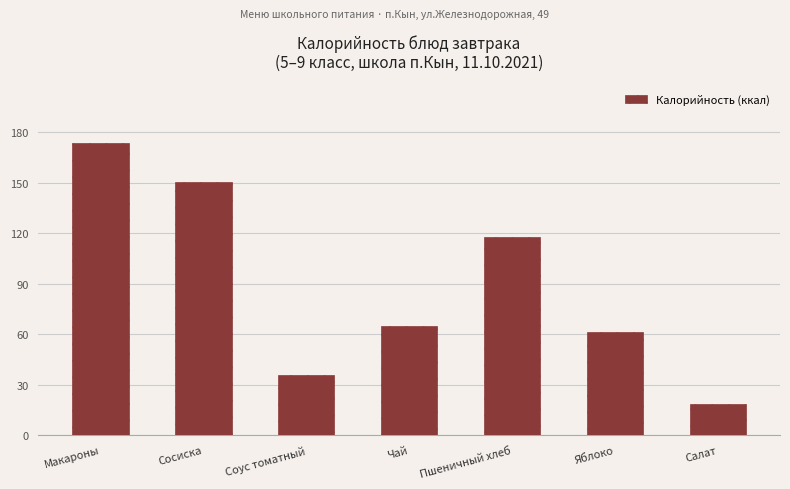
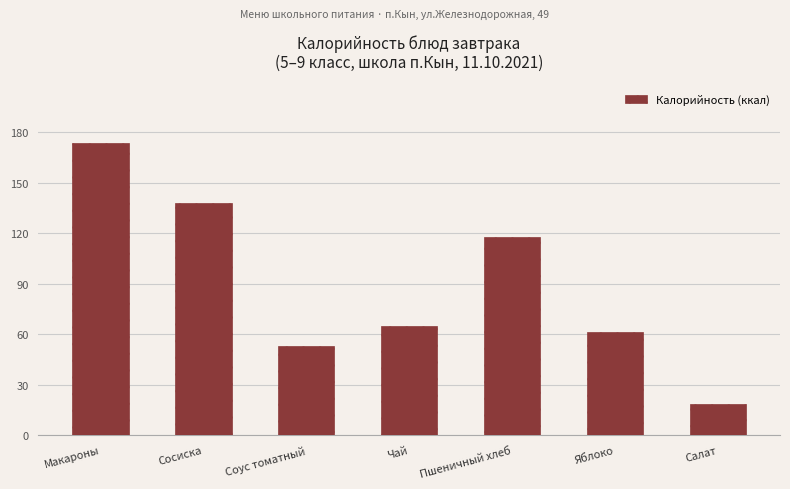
  {
    "Макароны": 174,
-   "Сосиска": 151,
-   "Соус томатный": 36,
+   "Сосиска": 138,
+   "Соус томатный": 53,
    "Чай": 65,
    "Пшеничный хлеб": 118,
    "Яблоко": 61,
    "Салат": 19
  }
